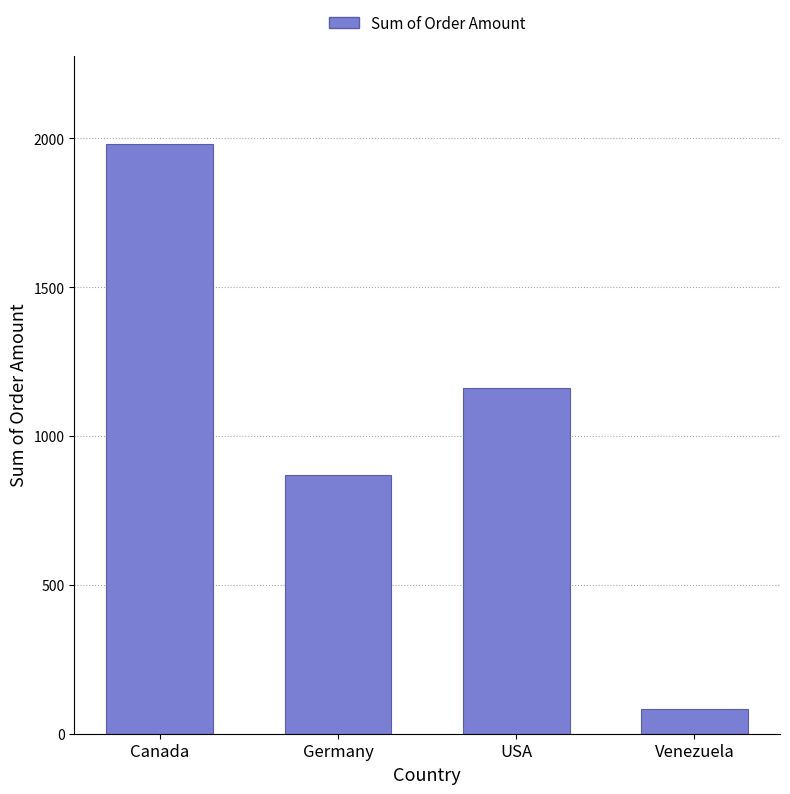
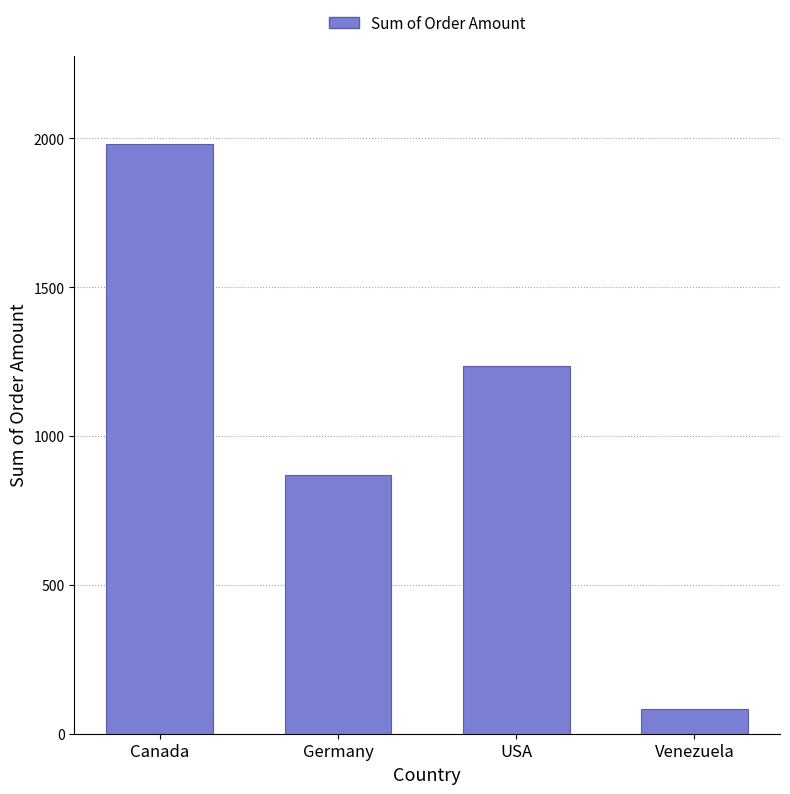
  {
    "Canada": 1980,
    "Germany": 870,
-   "USA": 1160,
+   "USA": 1240,
    "Venezuela": 80
  }
